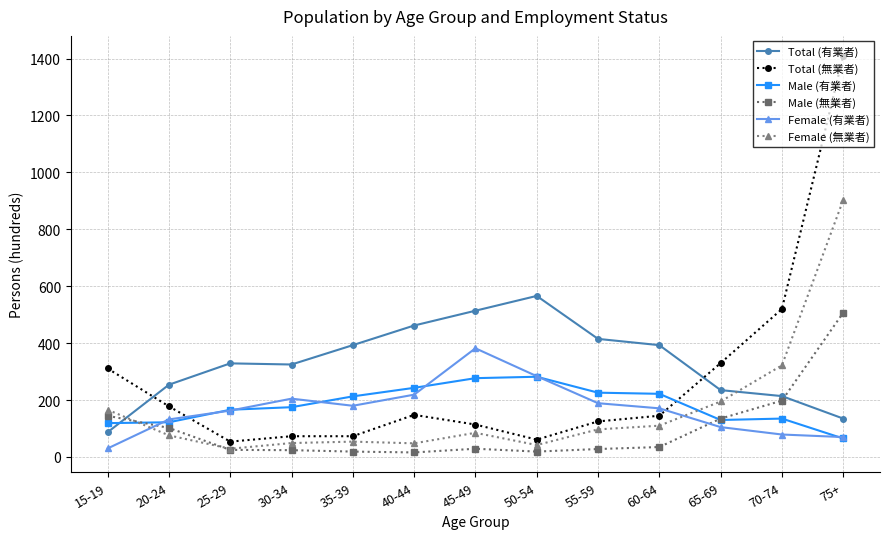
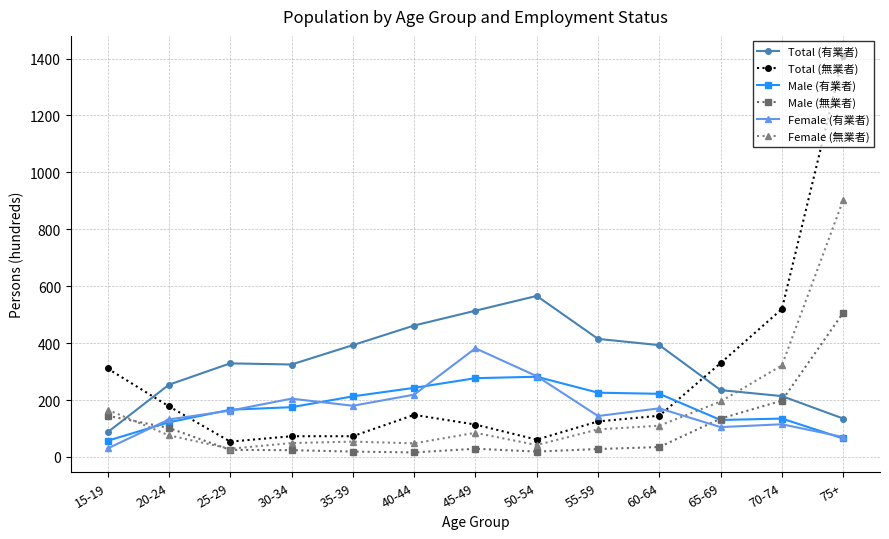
  {
    "Total (有業者)": {
      "15-19": 90,
      "20-24": 250,
      "25-29": 330,
      "30-34": 330,
      "35-39": 390,
      "40-44": 460,
      "45-49": 510,
      "50-54": 570,
      "55-59": 420,
      "60-64": 390,
      "65-69": 240,
      "70-74": 210,
      "75+": 140
    },
    "Total (無業者)": {
      "15-19": 310,
      "20-24": 180,
      "25-29": 50,
      "30-34": 70,
      "35-39": 70,
      "40-44": 150,
      "45-49": 110,
      "50-54": 60,
      "55-59": 130,
      "60-64": 150,
      "65-69": 330,
      "70-74": 520
    },
    "Male (有業者)": {
-     "15-19": 120,
+     "15-19": 60,
      "20-24": 120,
      "30-34": 180,
      "35-39": 210,
      "40-44": 240,
      "45-49": 280,
      "55-59": 230,
      "60-64": 220,
      "70-74": 140
    },
    "Female (有業者)": {
      "15-19": 30,
      "20-24": 130,
      "30-34": 210,
      "35-39": 180,
      "40-44": 220,
      "45-49": 380,
-     "55-59": 190,
+     "55-59": 140,
      "60-64": 170,
      "65-69": 110,
-     "70-74": 80
+     "70-74": 120
    }
  }
